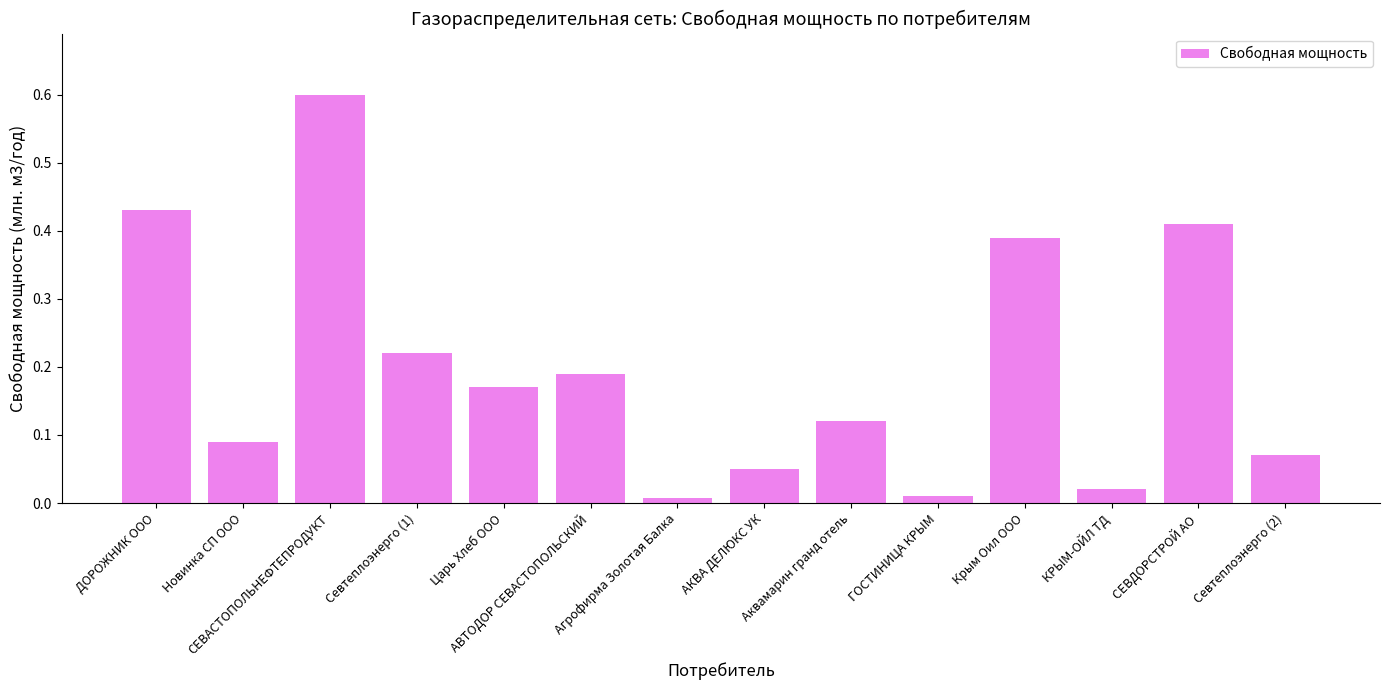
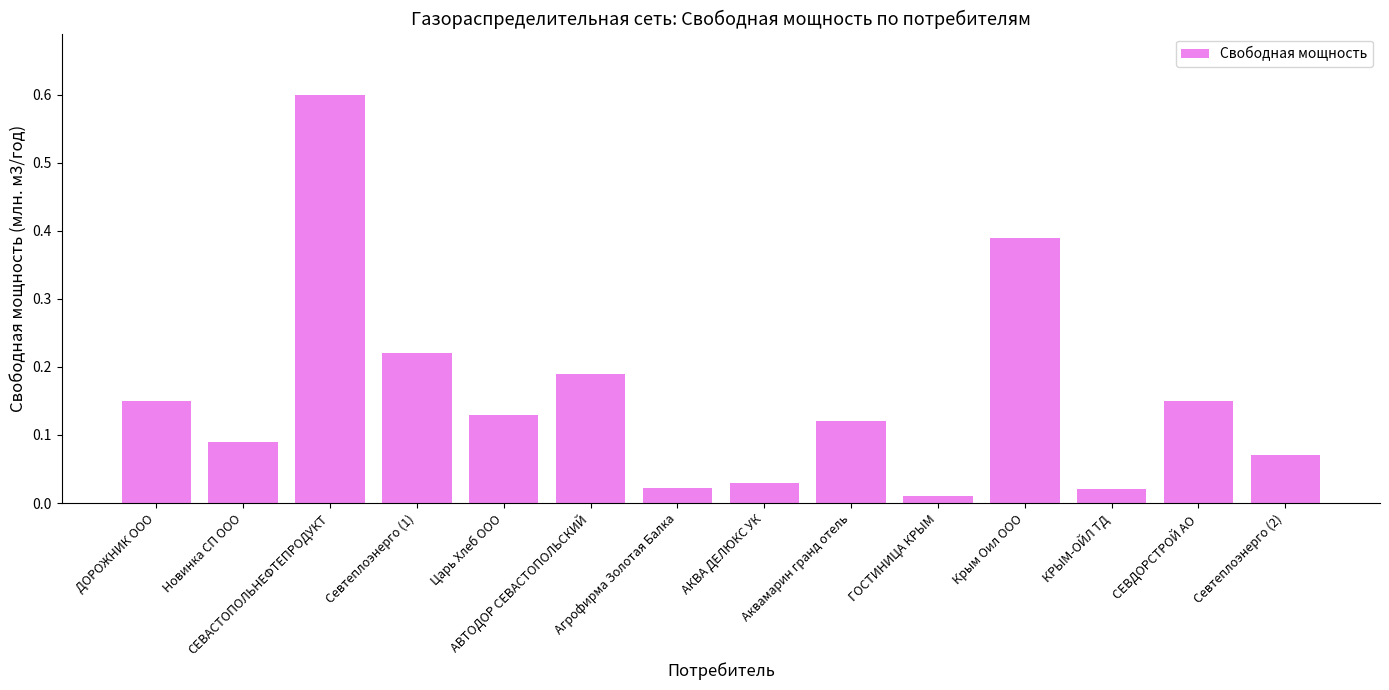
  {
-   "ДОРОЖНИК ООО": 0.43,
+   "ДОРОЖНИК ООО": 0.15,
    "Новинка СП ООО": 0.09,
    "СЕВАСТОПОЛЬНЕФТЕПРОДУКТ": 0.60,
    "Севтеплоэнерго (1)": 0.22,
-   "Царь Хлеб ООО": 0.17,
+   "Царь Хлеб ООО": 0.13,
    "АВТОДОР СЕВАСТОПОЛЬСКИЙ": 0.19,
-   "Агрофирма Золотая Балка": 0.01,
-   "АКВА ДЕЛЮКС УК": 0.05,
+   "Агрофирма Золотая Балка": 0.02,
+   "АКВА ДЕЛЮКС УК": 0.03,
    "Аквамарин гранд отель": 0.12,
    "ГОСТИНИЦА КРЫМ": 0.01,
    "Крым Оил ООО": 0.39,
    "КРЫМ-ОЙЛ ТД": 0.02,
-   "СЕВДОРСТРОЙ АО": 0.41,
+   "СЕВДОРСТРОЙ АО": 0.15,
    "Севтеплоэнерго (2)": 0.07
  }
